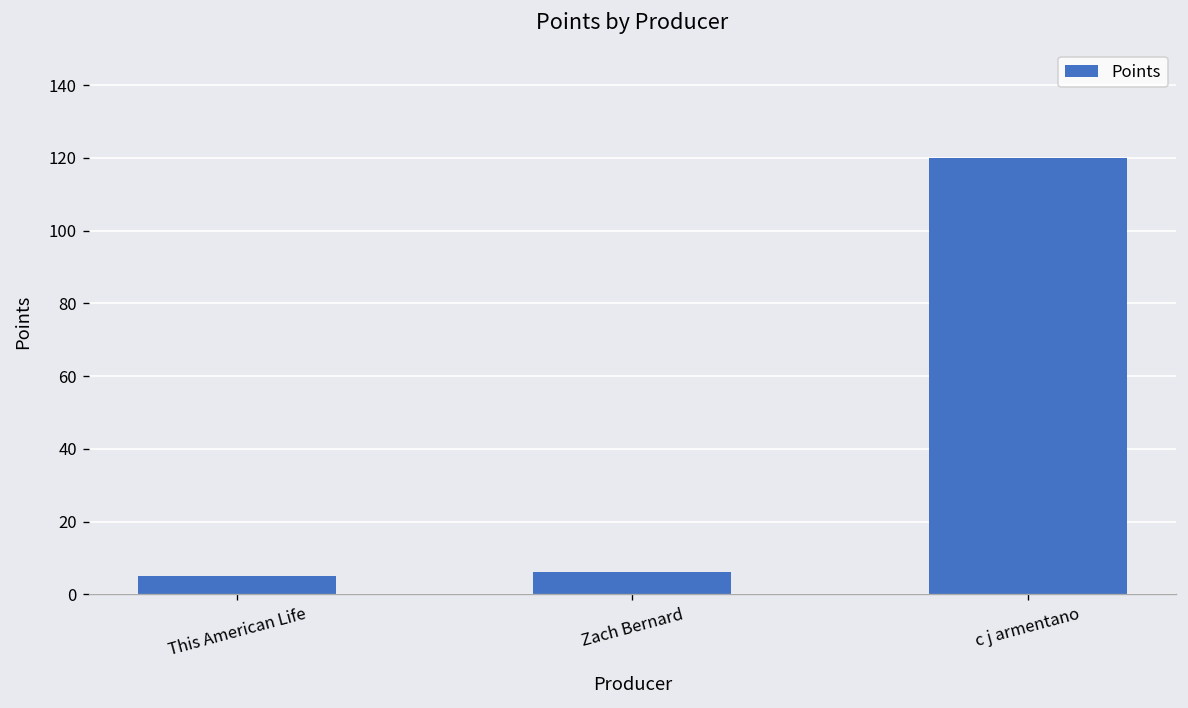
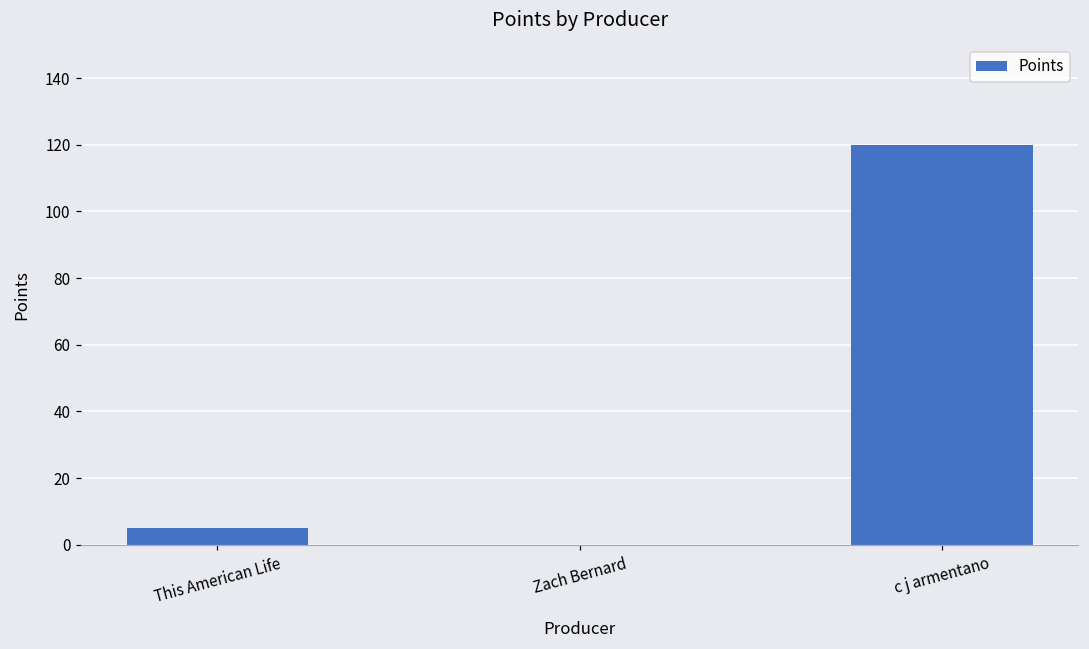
  {
    "This American Life": 5,
-   "Zach Bernard": 6,
+   "Zach Bernard": 0,
    "c j armentano": 120
  }
